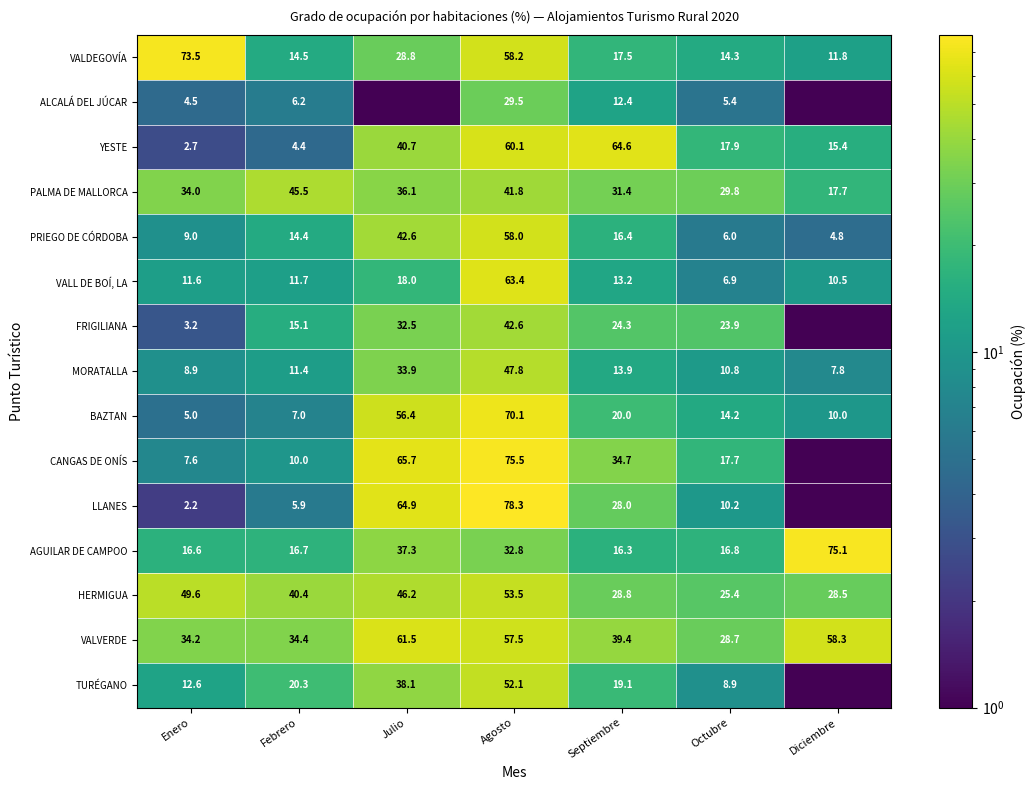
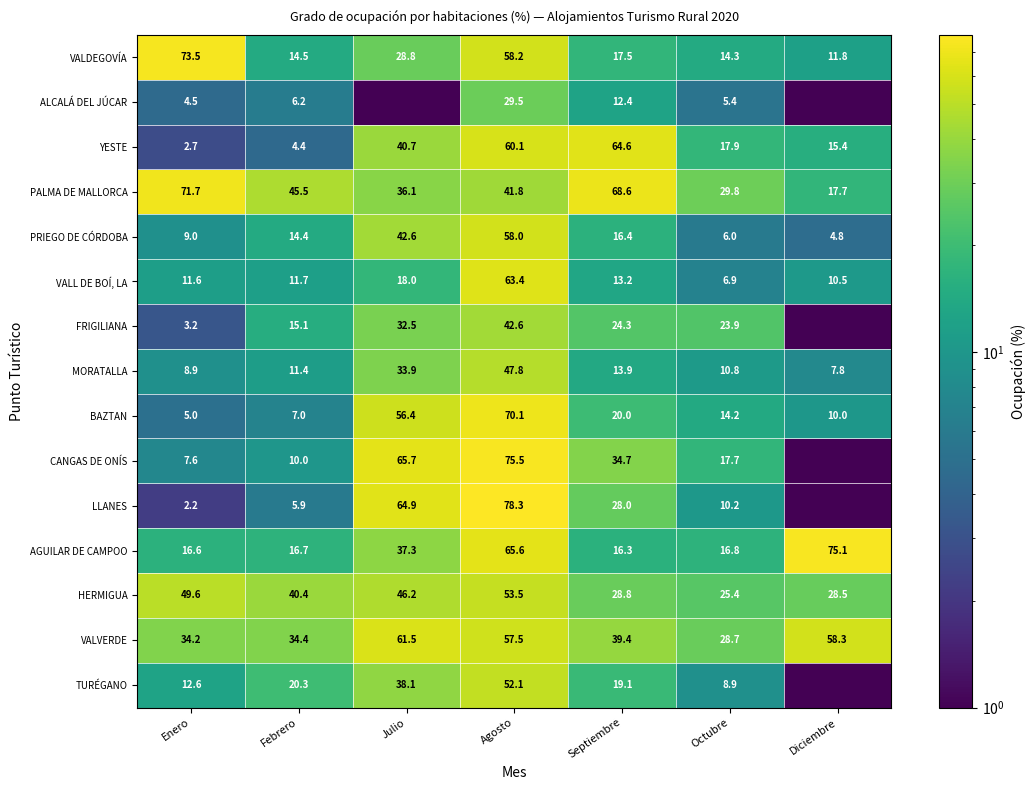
  {
    "VALDEGOVÍA": {
      "Enero": 73.5,
      "Febrero": 14.5,
      "Julio": 28.8,
      "Agosto": 58.2,
      "Septiembre": 17.5,
      "Octubre": 14.3,
      "Diciembre": 11.8
    },
    "ALCALÁ DEL JÚCAR": {
      "Enero": 4.5,
      "Febrero": 6.2,
      "Agosto": 29.5,
      "Septiembre": 12.4,
      "Octubre": 5.4
    },
    "YESTE": {
      "Enero": 2.7,
      "Febrero": 4.4,
      "Julio": 40.7,
      "Agosto": 60.1,
      "Septiembre": 64.6,
      "Octubre": 17.9,
      "Diciembre": 15.4
    },
    "PALMA DE MALLORCA": {
-     "Enero": 34.0,
+     "Enero": 71.7,
      "Febrero": 45.5,
      "Julio": 36.1,
      "Agosto": 41.8,
-     "Septiembre": 31.4,
+     "Septiembre": 68.6,
      "Octubre": 29.8,
      "Diciembre": 17.7
    },
    "PRIEGO DE CÓRDOBA": {
      "Enero": 9.0,
      "Febrero": 14.4,
      "Julio": 42.6,
      "Agosto": 58.0,
      "Septiembre": 16.4,
      "Octubre": 6.0,
      "Diciembre": 4.8
    },
    "VALL DE BOÍ, LA": {
      "Enero": 11.6,
      "Febrero": 11.7,
      "Julio": 18.0,
      "Agosto": 63.4,
      "Septiembre": 13.2,
      "Octubre": 6.9,
      "Diciembre": 10.5
    },
    "FRIGILIANA": {
      "Enero": 3.2,
      "Febrero": 15.1,
      "Julio": 32.5,
      "Agosto": 42.6,
      "Septiembre": 24.3,
      "Octubre": 23.9
    },
    "MORATALLA": {
      "Enero": 8.9,
      "Febrero": 11.4,
      "Julio": 33.9,
      "Agosto": 47.8,
      "Septiembre": 13.9,
      "Octubre": 10.8,
      "Diciembre": 7.8
    },
    "BAZTAN": {
      "Enero": 5.0,
      "Febrero": 7.0,
      "Julio": 56.4,
      "Agosto": 70.1,
      "Septiembre": 20.0,
      "Octubre": 14.2,
      "Diciembre": 10.0
    },
    "CANGAS DE ONÍS": {
      "Enero": 7.6,
      "Febrero": 10.0,
      "Julio": 65.7,
      "Agosto": 75.5,
      "Septiembre": 34.7,
      "Octubre": 17.7
    },
    "LLANES": {
      "Enero": 2.2,
      "Febrero": 5.9,
      "Julio": 64.9,
      "Agosto": 78.3,
      "Septiembre": 28.0,
      "Octubre": 10.2
    },
    "AGUILAR DE CAMPOO": {
      "Enero": 16.6,
      "Febrero": 16.7,
      "Julio": 37.3,
-     "Agosto": 32.8,
+     "Agosto": 65.6,
      "Septiembre": 16.3,
      "Octubre": 16.8,
      "Diciembre": 75.1
    },
    "HERMIGUA": {
      "Enero": 49.6,
      "Febrero": 40.4,
      "Julio": 46.2,
      "Agosto": 53.5,
      "Septiembre": 28.8,
      "Octubre": 25.4,
      "Diciembre": 28.5
    },
    "VALVERDE": {
      "Enero": 34.2,
      "Febrero": 34.4,
      "Julio": 61.5,
      "Agosto": 57.5,
      "Septiembre": 39.4,
      "Octubre": 28.7,
      "Diciembre": 58.3
    },
    "TURÉGANO": {
      "Enero": 12.6,
      "Febrero": 20.3,
      "Julio": 38.1,
      "Agosto": 52.1,
      "Septiembre": 19.1,
      "Octubre": 8.9
    }
  }
